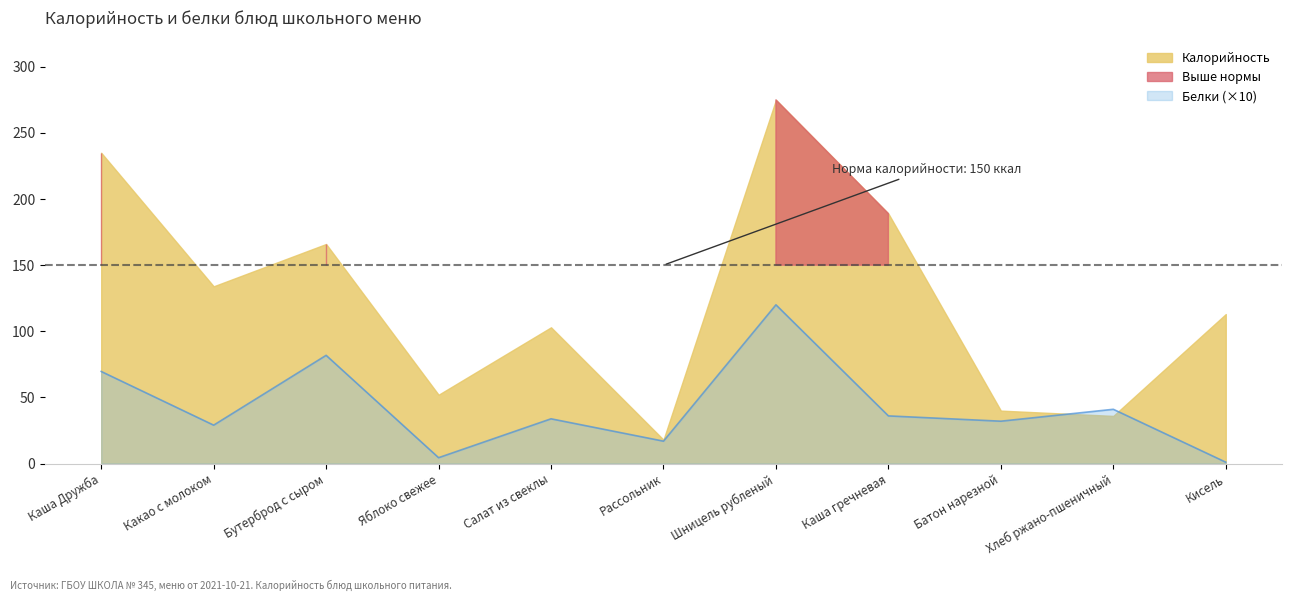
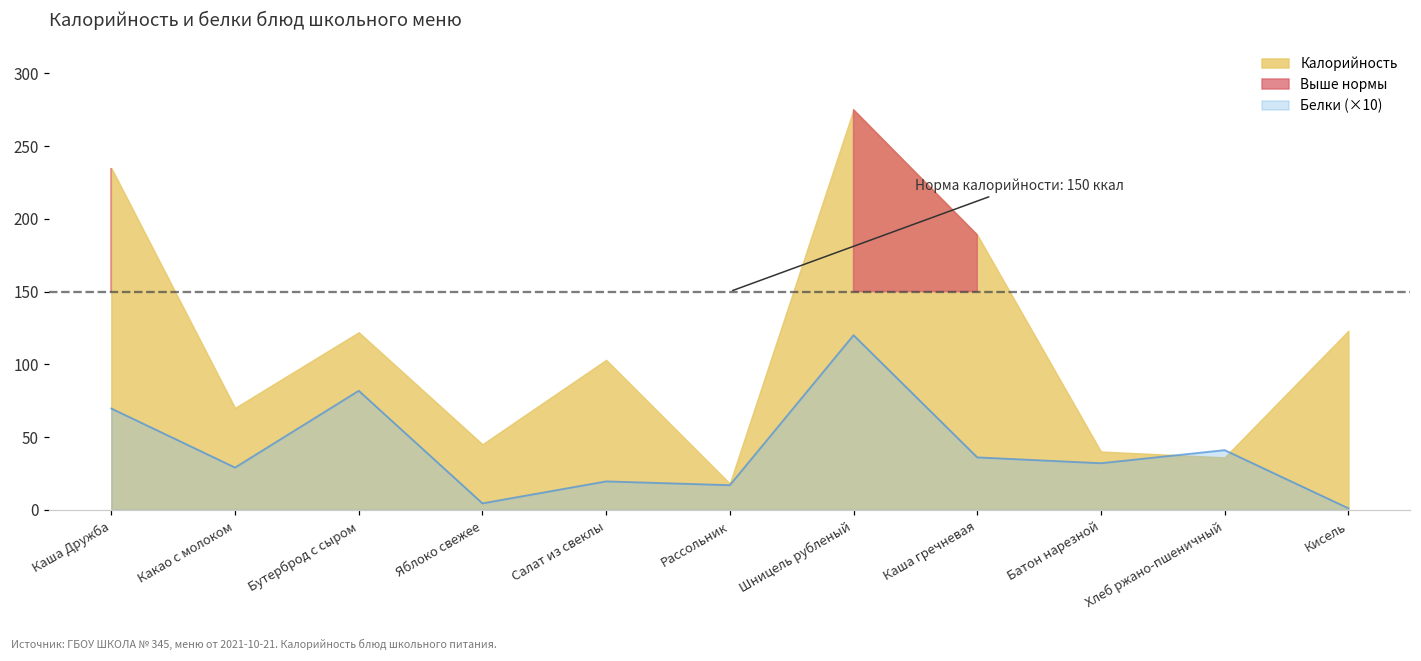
  {
    "Калорийность": {
      "Каша Дружба": 235,
-     "Какао с молоком": 134,
-     "Бутерброд с сыром": 166,
-     "Яблоко свежее": 52,
+     "Какао с молоком": 70,
+     "Бутерброд с сыром": 122,
+     "Яблоко свежее": 45,
      "Салат из свеклы": 103,
      "Шницель рубленый": 275,
      "Батон нарезной": 40,
      "Хлеб ржано-пшеничный": 36,
-     "Кисель": 113
+     "Кисель": 123
    },
    "Белки (×10)": {
      "Каша Дружба": 70,
      "Какао с молоком": 29,
      "Бутерброд с сыром": 82,
      "Яблоко свежее": 4,
-     "Салат из свеклы": 34,
+     "Салат из свеклы": 20,
      "Шницель рубленый": 120,
      "Каша гречневая": 36,
      "Батон нарезной": 32,
      "Хлеб ржано-пшеничный": 41,
      "Кисель": 1
    }
  }
